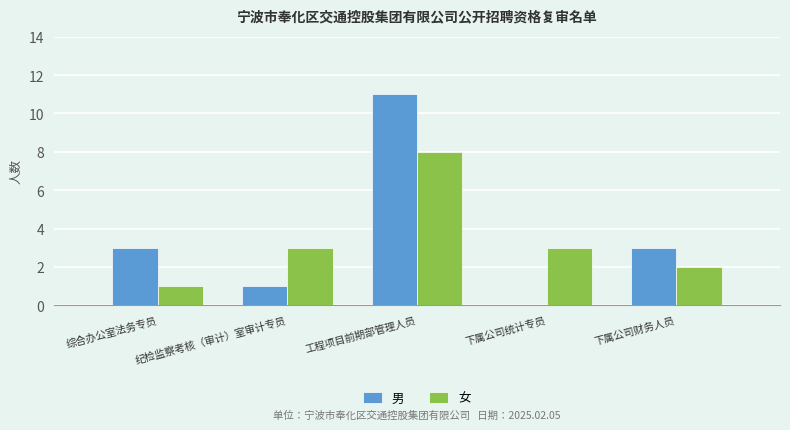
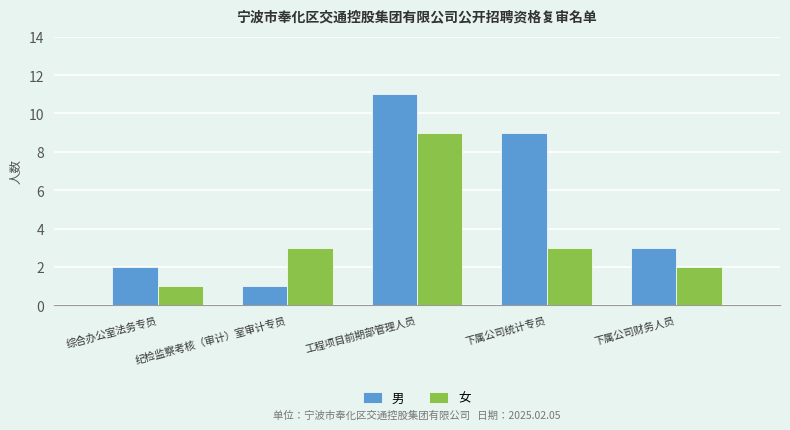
  {
    "男": {
-     "综合办公室法务专员": 3,
+     "综合办公室法务专员": 2,
      "纪检监察考核（审计）室审计专员": 1,
      "工程项目前期部管理人员": 11,
-     "下属公司统计专员": 0,
+     "下属公司统计专员": 9,
      "下属公司财务人员": 3
    },
    "女": {
      "综合办公室法务专员": 1,
      "纪检监察考核（审计）室审计专员": 3,
-     "工程项目前期部管理人员": 8,
+     "工程项目前期部管理人员": 9,
      "下属公司统计专员": 3,
      "下属公司财务人员": 2
    }
  }
